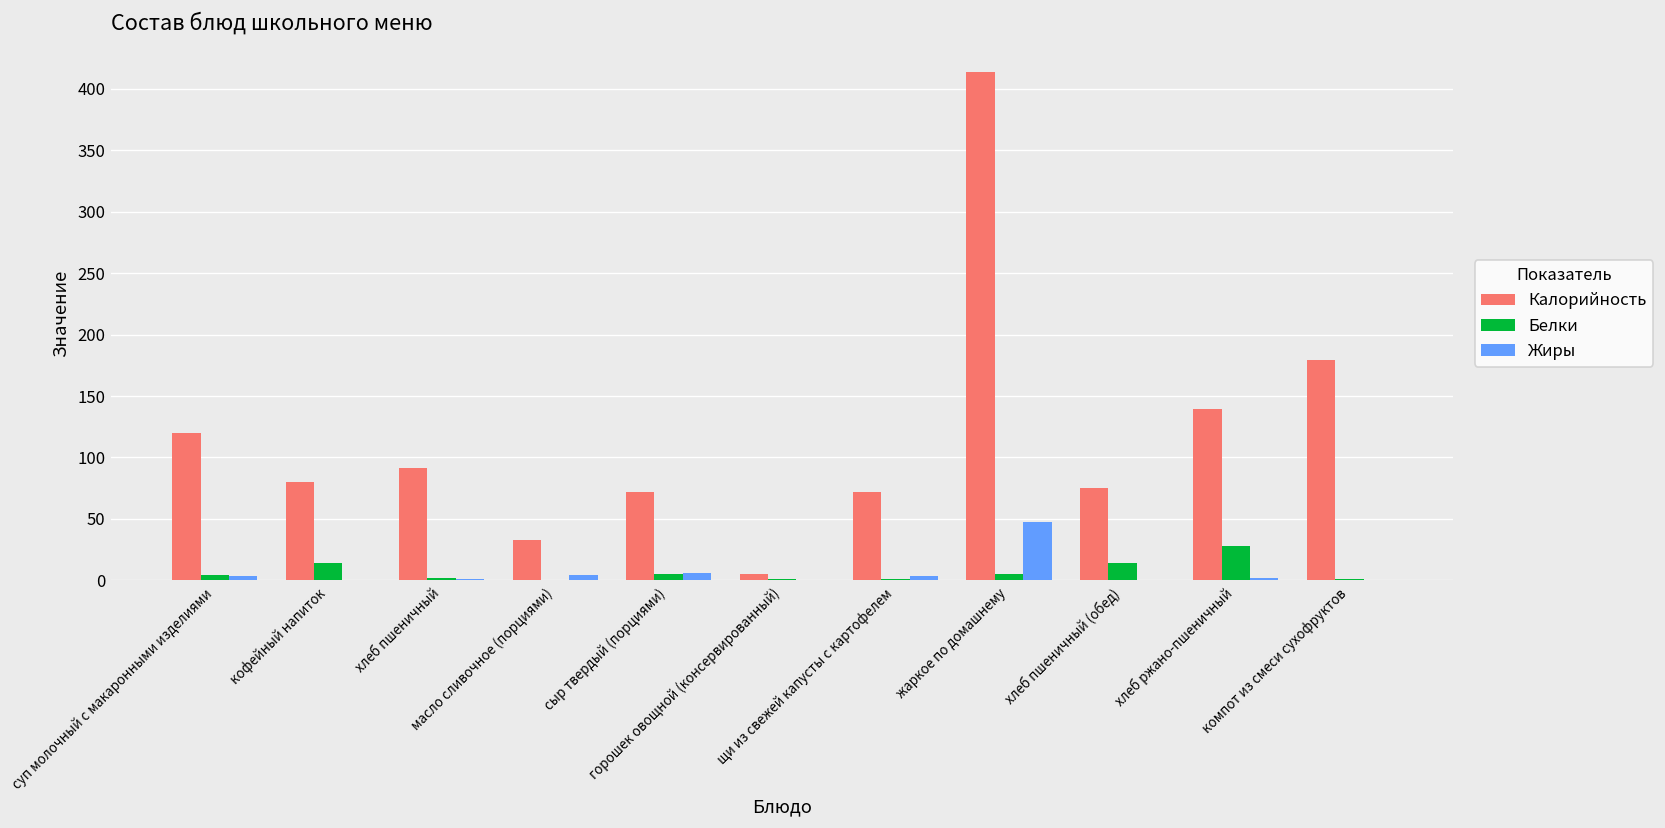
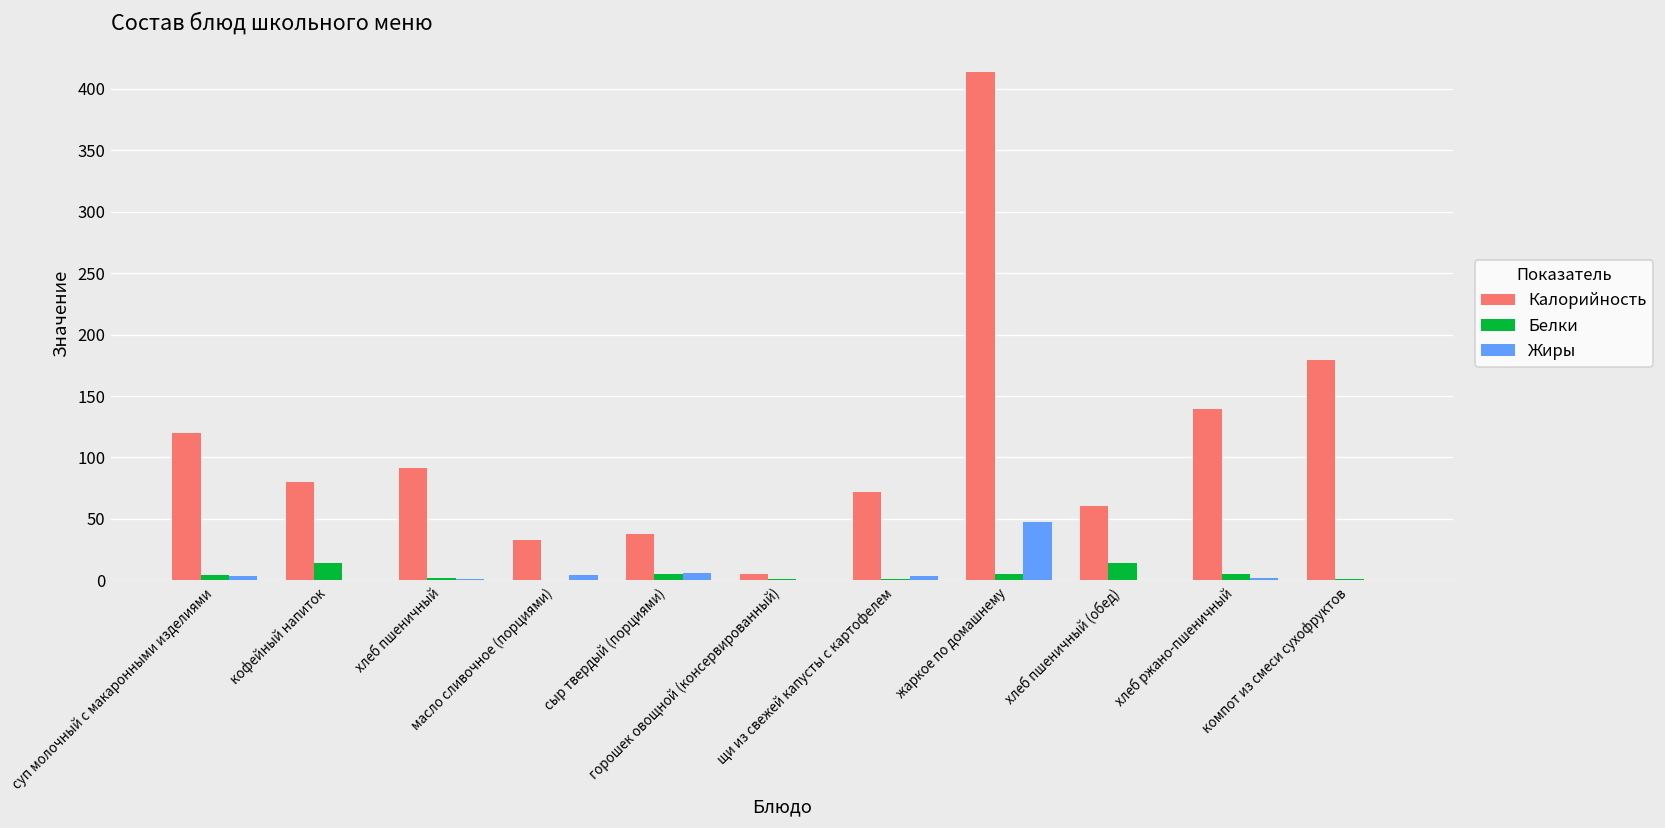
  {
    "Калорийность": {
      "суп молочный с макаронными изделиями": 120,
      "кофейный напиток": 80,
      "хлеб пшеничный": 91,
      "масло сливочное (порциями)": 33,
-     "сыр твердый (порциями)": 72,
+     "сыр твердый (порциями)": 38,
      "горошек овощной (консервированный)": 5,
      "щи из свежей капусты с картофелем": 72,
      "жаркое по домашнему": 414,
-     "хлеб пшеничный (обед)": 75,
+     "хлеб пшеничный (обед)": 61,
      "хлеб ржано-пшеничный": 139,
      "компот из смеси сухофруктов": 179
    },
    "Белки": {
      "суп молочный с макаронными изделиями": 4,
      "кофейный напиток": 14,
      "сыр твердый (порциями)": 5,
      "жаркое по домашнему": 5,
      "хлеб пшеничный (обед)": 14,
-     "хлеб ржано-пшеничный": 28
+     "хлеб ржано-пшеничный": 5
    },
    "Жиры": {
      "суп молочный с макаронными изделиями": 4,
      "кофейный напиток": 0,
      "масло сливочное (порциями)": 4,
      "сыр твердый (порциями)": 6,
      "щи из свежей капусты с картофелем": 4,
      "жаркое по домашнему": 47,
      "компот из смеси сухофруктов": 0
    }
  }
